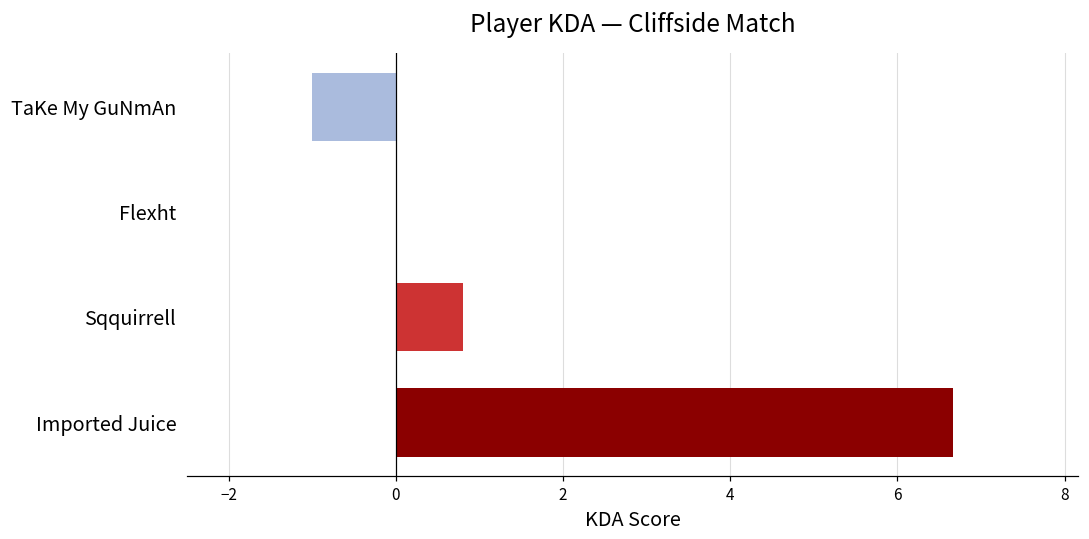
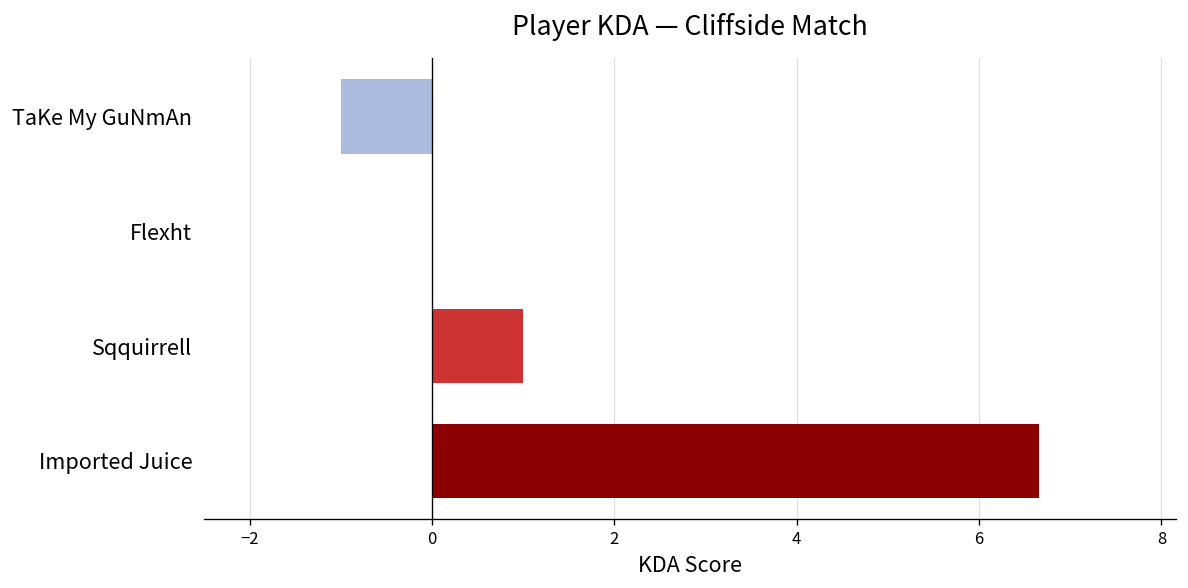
  {
    "TaKe My GuNmAn": -1.0,
    "Flexht": 0.0,
-   "Sqquirrell": 0.8,
+   "Sqquirrell": 1.0,
    "Imported Juice": 6.7
  }
